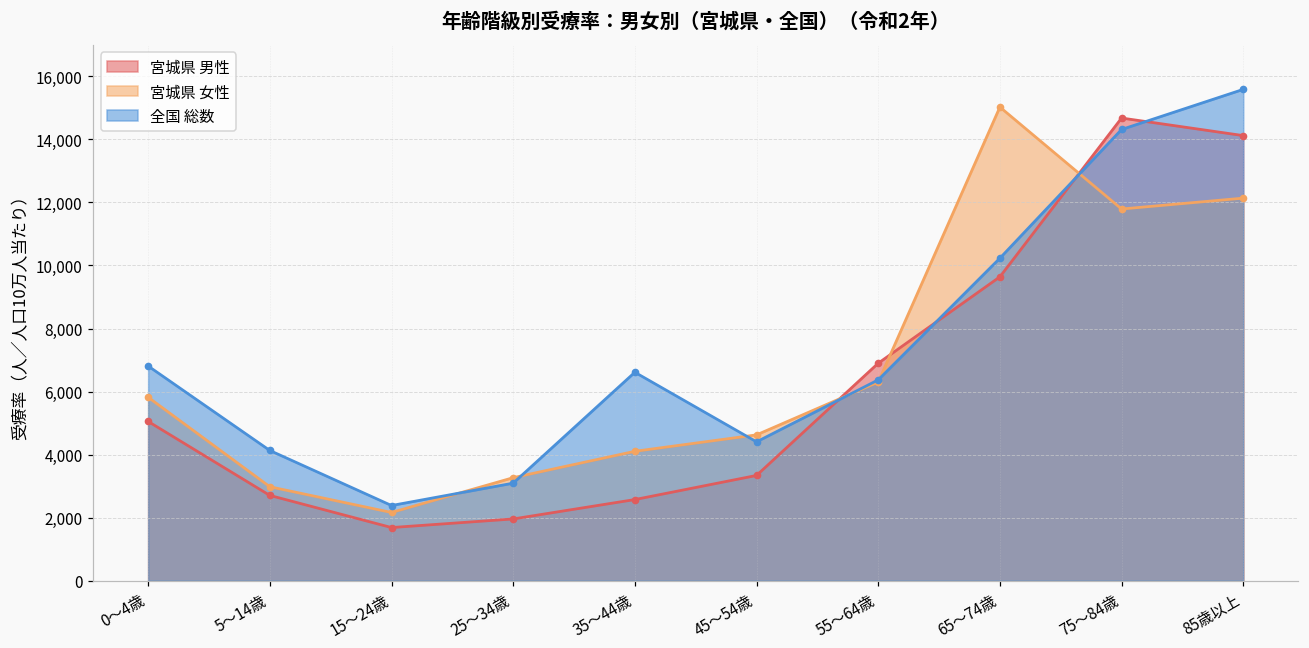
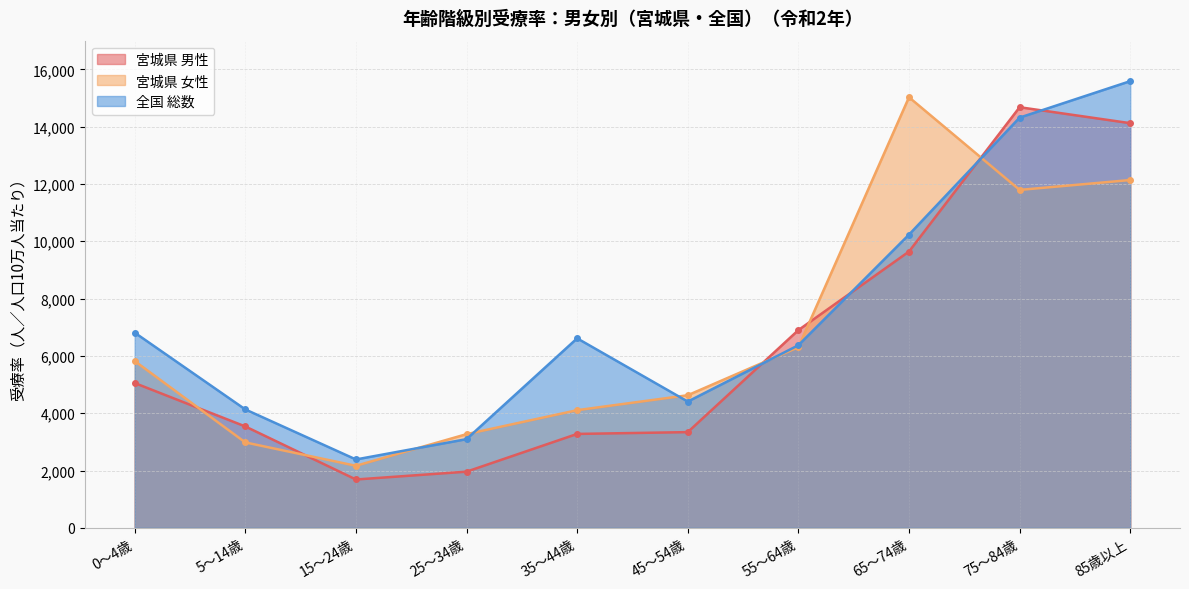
  {
    "宮城県 男性": {
      "0～4歳": "5,100",
-     "5～14歳": "2,700",
+     "5～14歳": "3,500",
      "15～24歳": "1,700",
      "25～34歳": "2,000",
-     "35～44歳": "2,600",
+     "35～44歳": "3,300",
      "45～54歳": "3,300",
      "55～64歳": "6,900",
      "65～74歳": "9,600",
      "75～84歳": "14,700",
      "85歳以上": "14,100"
    },
    "宮城県 女性": {
      "0～4歳": "5,800",
      "5～14歳": "3,000",
      "15～24歳": "2,200",
      "25～34歳": "3,300",
      "35～44歳": "4,100",
      "45～54歳": "4,600",
      "65～74歳": "15,000",
      "75～84歳": "11,800",
      "85歳以上": "12,100"
    },
    "全国 総数": {
      "0～4歳": "6,800",
      "5～14歳": "4,100",
      "15～24歳": "2,400",
      "25～34歳": "3,100",
      "35～44歳": "6,600",
      "45～54歳": "4,400",
      "65～74歳": "10,200",
      "75～84歳": "14,300",
      "85歳以上": "15,600"
    }
  }
